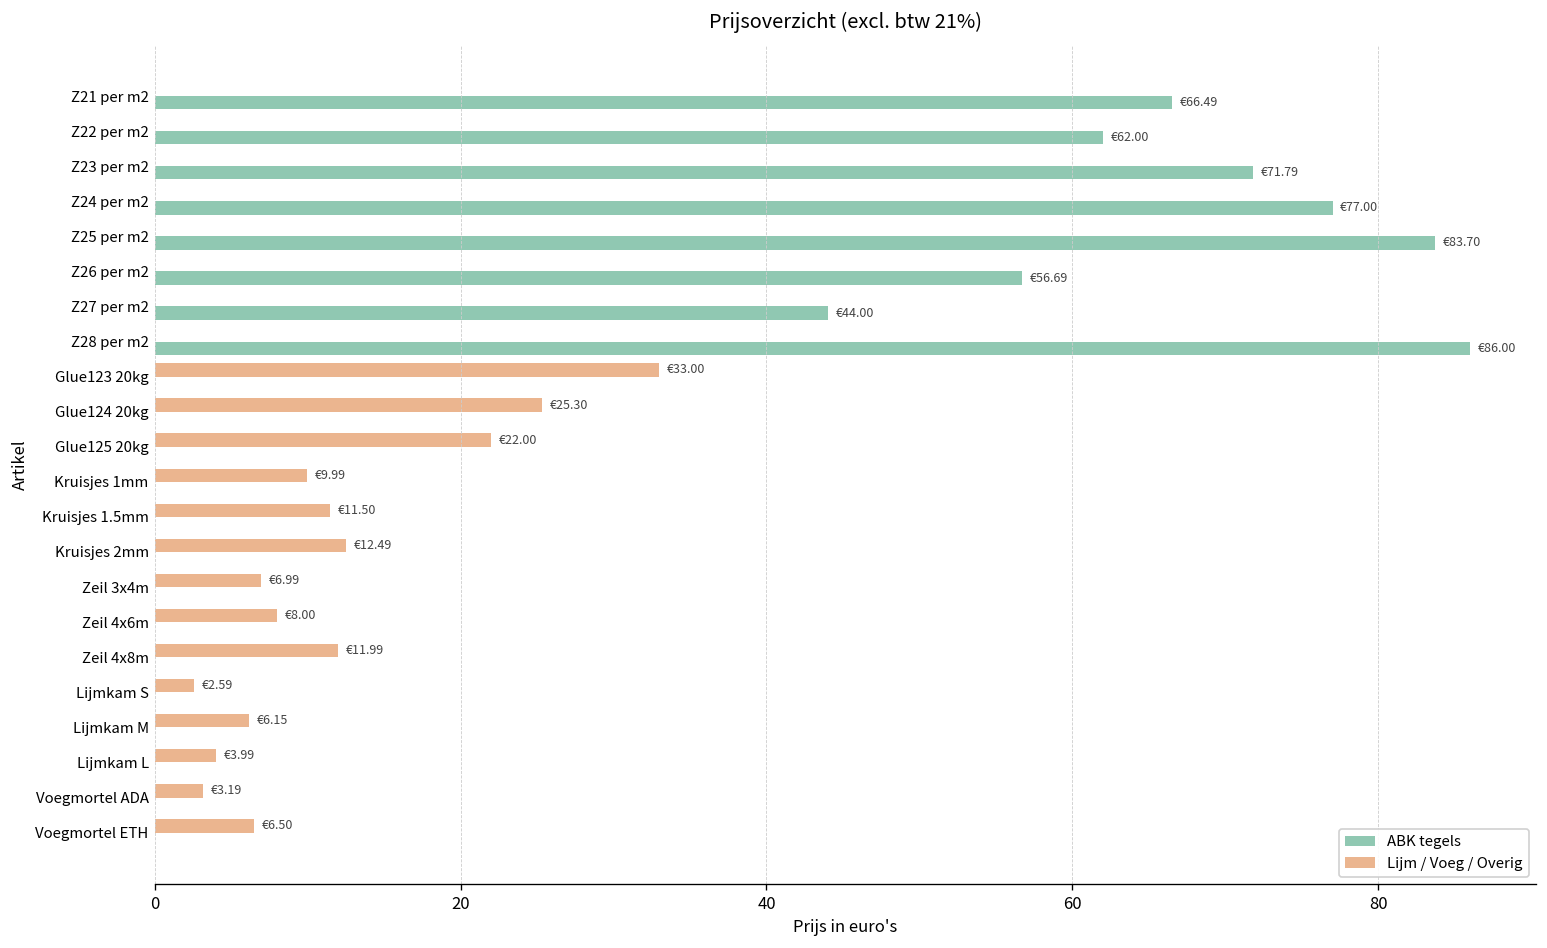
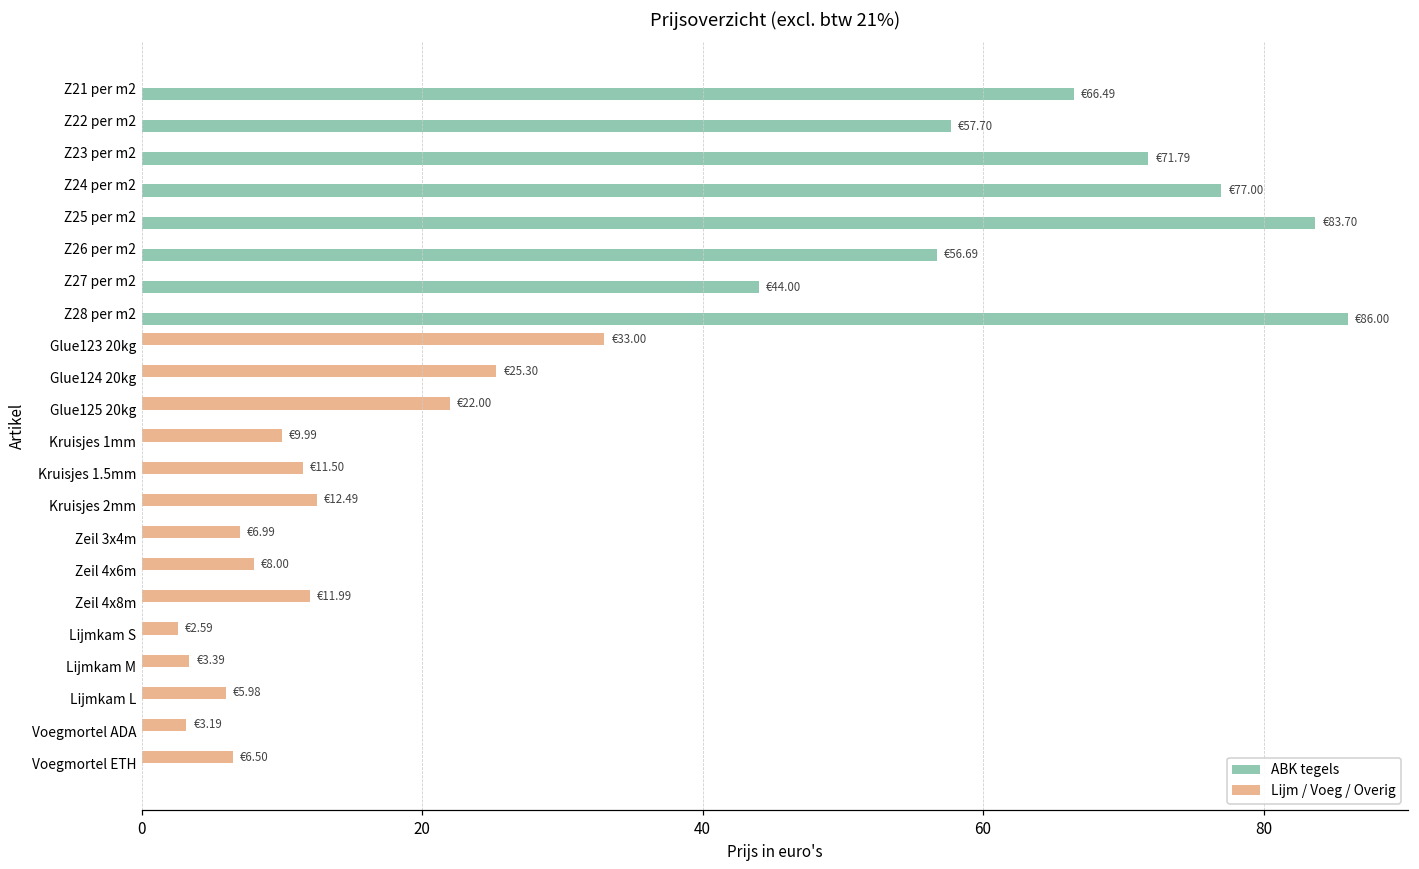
  {
    "ABK tegels": {
      "Z21 per m2": "€66.49",
-     "Z22 per m2": "€62.00",
+     "Z22 per m2": "€57.70",
      "Z23 per m2": "€71.79",
      "Z24 per m2": "€77.00",
      "Z25 per m2": "€83.70",
      "Z26 per m2": "€56.69",
      "Z27 per m2": "€44.00",
      "Z28 per m2": "€86.00"
    },
    "Lijm / Voeg / Overig": {
      "Glue123 20kg": "€33.00",
      "Glue124 20kg": "€25.30",
      "Glue125 20kg": "€22.00",
      "Kruisjes 1mm": "€9.99",
      "Kruisjes 1.5mm": "€11.50",
      "Kruisjes 2mm": "€12.49",
      "Zeil 3x4m": "€6.99",
      "Zeil 4x6m": "€8.00",
      "Zeil 4x8m": "€11.99",
      "Lijmkam S": "€2.59",
-     "Lijmkam M": "€6.15",
-     "Lijmkam L": "€3.99",
+     "Lijmkam M": "€3.39",
+     "Lijmkam L": "€5.98",
      "Voegmortel ADA": "€3.19",
      "Voegmortel ETH": "€6.50"
    }
  }
